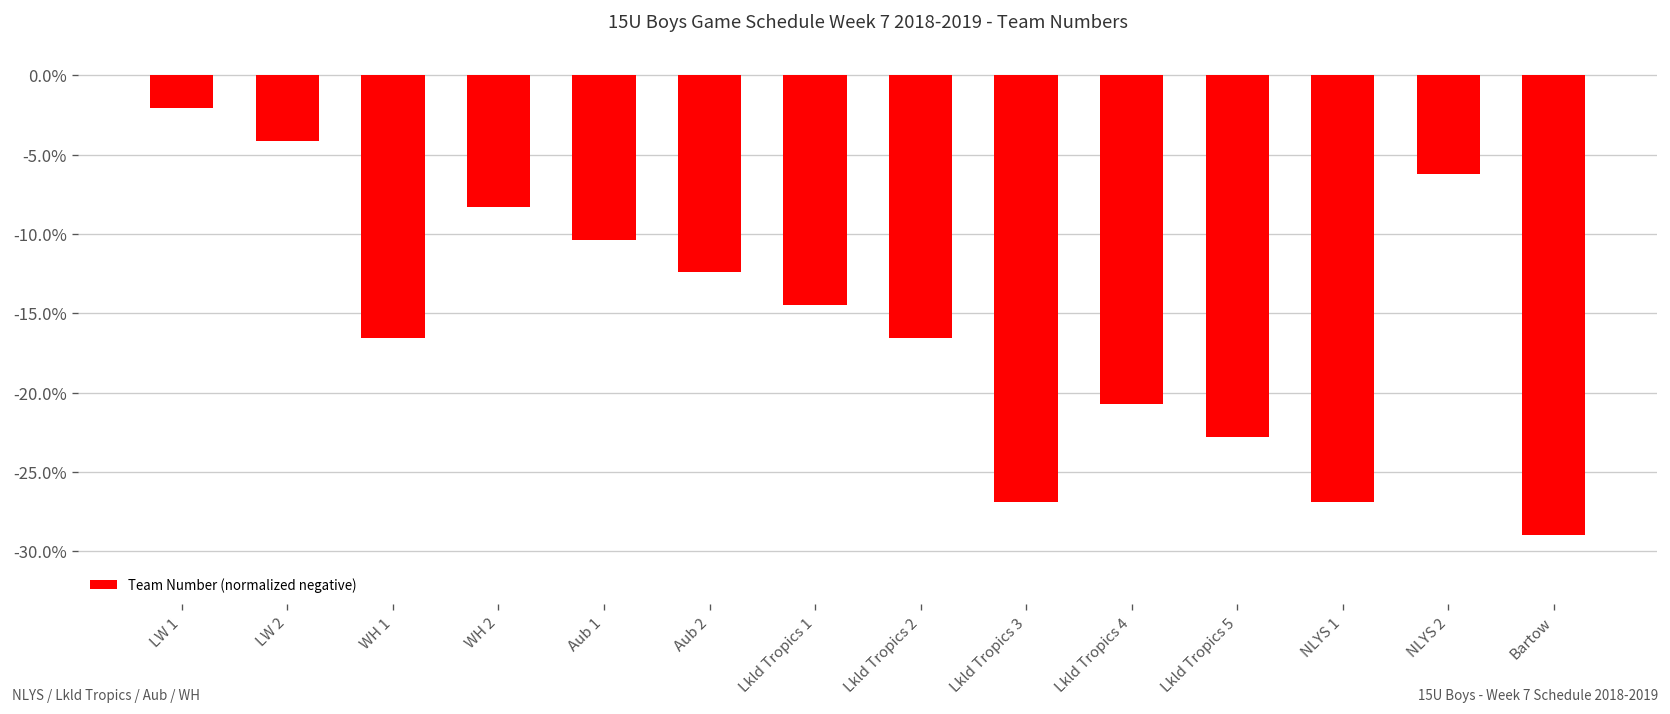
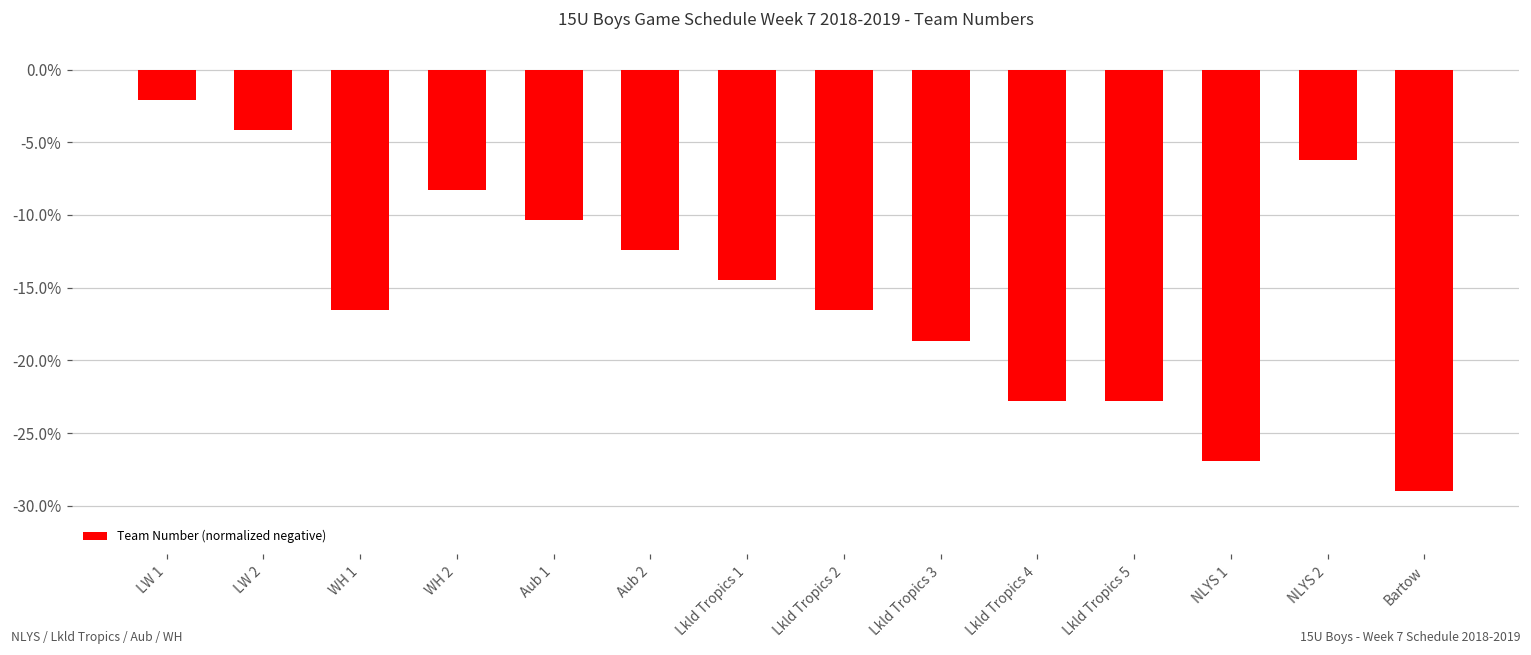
  {
    "LW 1": "-2.1%",
    "LW 2": "-4.1%",
    "WH 1": "-16.6%",
    "WH 2": "-8.3%",
    "Aub 1": "-10.4%",
    "Aub 2": "-12.4%",
    "Lkld Tropics 1": "-14.5%",
    "Lkld Tropics 2": "-16.6%",
-   "Lkld Tropics 3": "-26.9%",
-   "Lkld Tropics 4": "-20.7%",
+   "Lkld Tropics 3": "-18.6%",
+   "Lkld Tropics 4": "-22.8%",
    "Lkld Tropics 5": "-22.8%",
    "NLYS 1": "-26.9%",
    "NLYS 2": "-6.2%",
    "Bartow": "-29.0%"
  }
